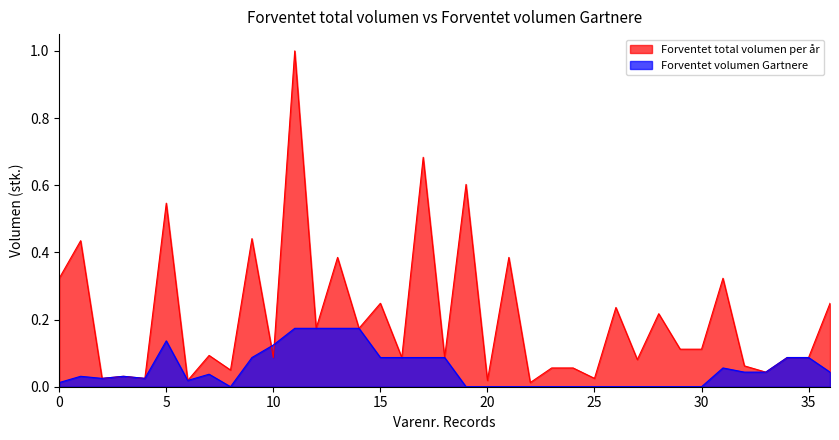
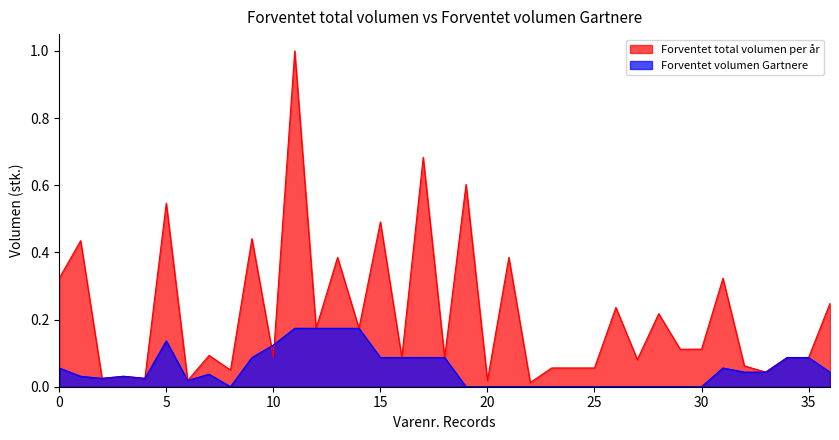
  {
    "Forventet total volumen per år": {
      "0": 0.32,
      "5": 0.55,
      "10": 0.09,
-     "15": 0.25,
+     "15": 0.49,
      "20": 0.02,
-     "25": 0.02,
+     "25": 0.06,
      "30": 0.11
    },
    "Forventet volumen Gartnere": {
-     "0": 0.01,
+     "0": 0.06,
      "5": 0.14,
      "10": 0.12,
      "15": 0.09,
      "20": 0.00,
      "25": 0.00,
      "30": 0.00
    }
  }
